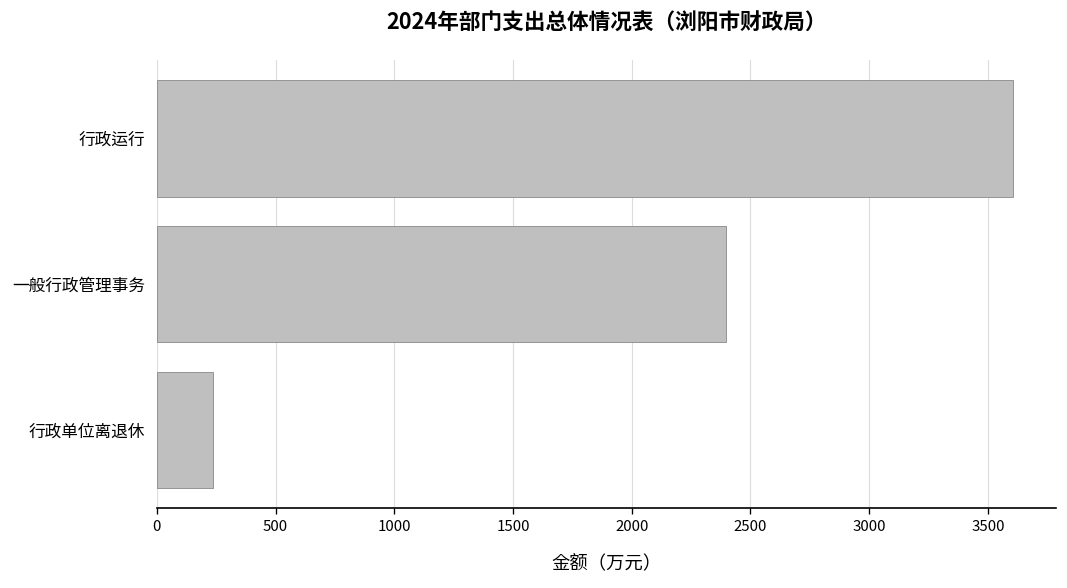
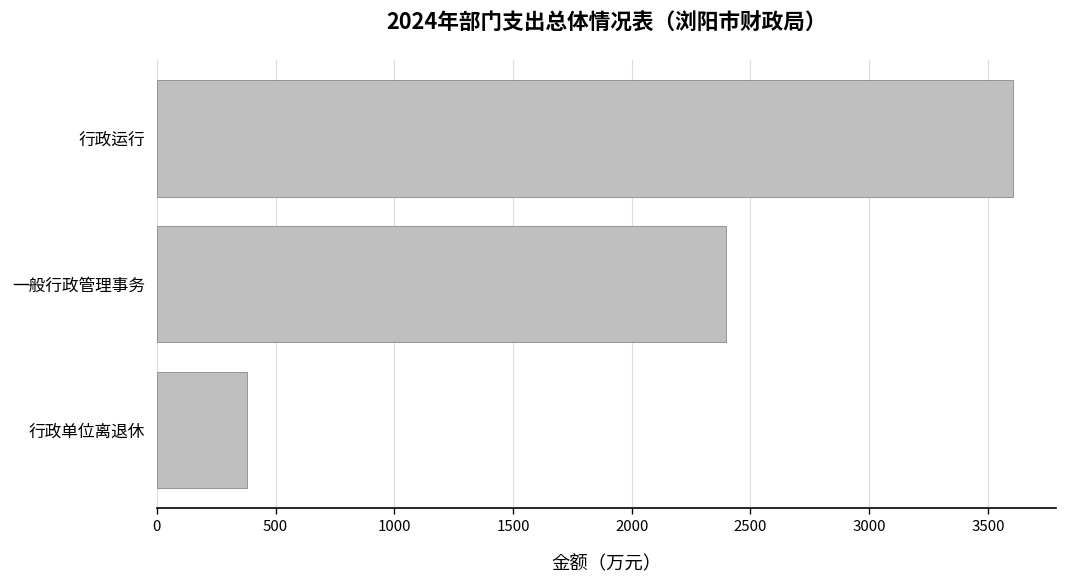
  {
    "行政运行": 3610,
    "一般行政管理事务": 2400,
-   "行政单位离退休": 240
+   "行政单位离退休": 380
  }
